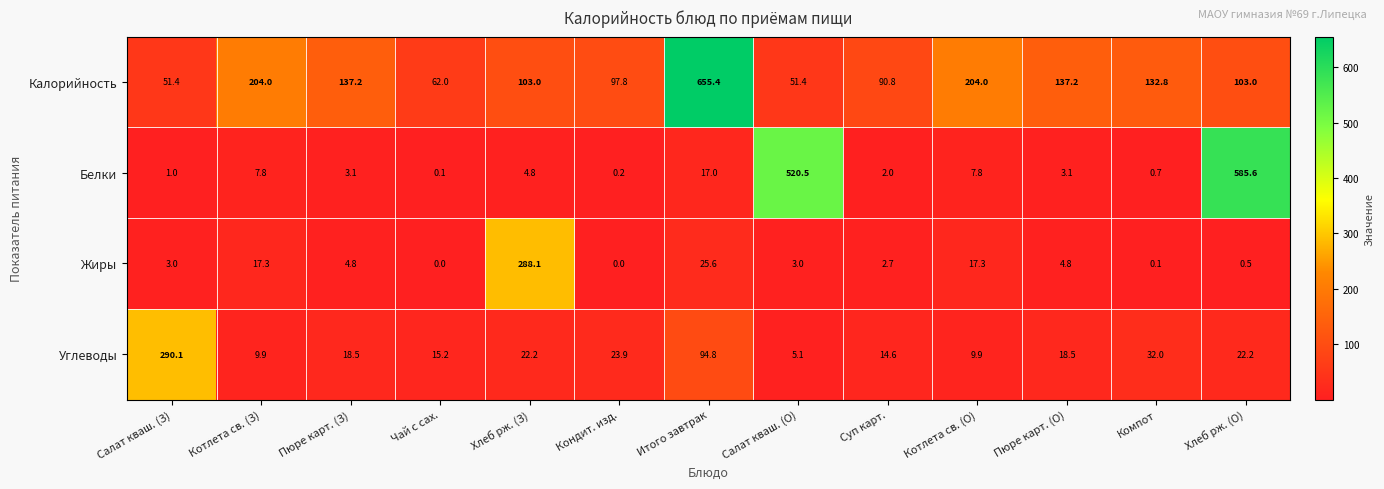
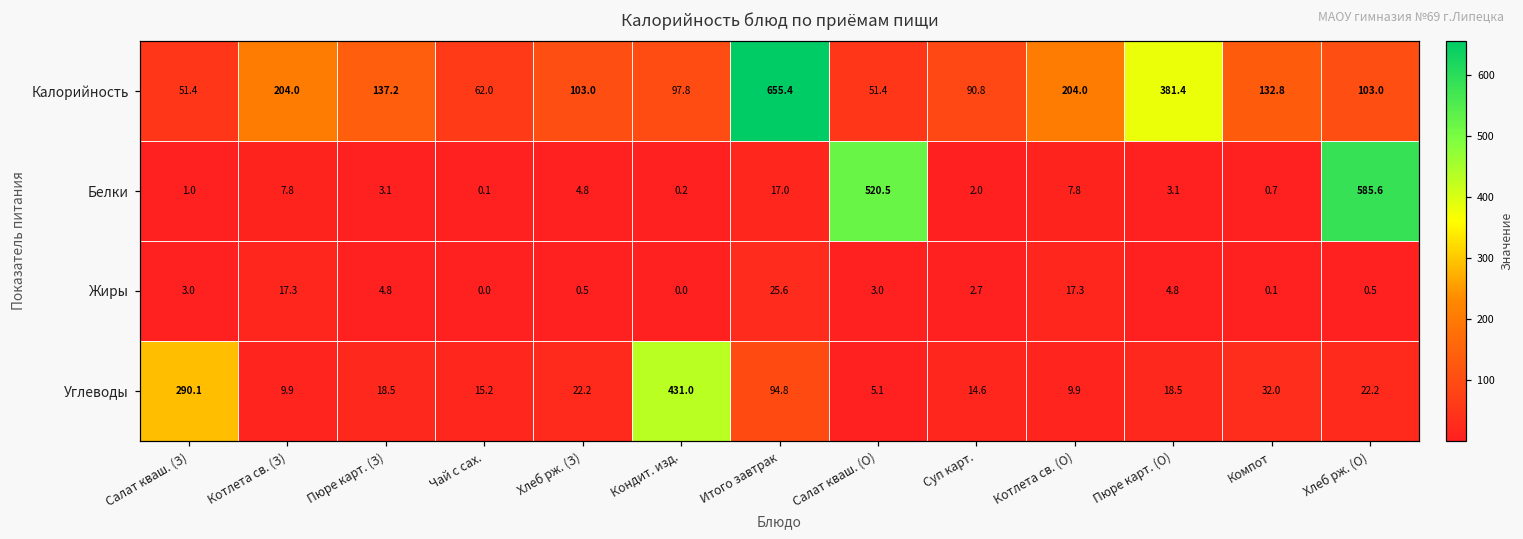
  {
    "Калорийность": {
      "Салат кваш. (З)": 51.4,
      "Котлета св. (З)": 204.0,
      "Пюре карт. (З)": 137.2,
      "Чай с сах.": 62.0,
      "Хлеб рж. (З)": 103.0,
      "Кондит. изд.": 97.8,
      "Итого завтрак": 655.4,
      "Салат кваш. (О)": 51.4,
      "Суп карт.": 90.8,
      "Котлета св. (О)": 204.0,
-     "Пюре карт. (О)": 137.2,
+     "Пюре карт. (О)": 381.4,
      "Компот": 132.8,
      "Хлеб рж. (О)": 103.0
    },
    "Белки": {
      "Салат кваш. (З)": 1.0,
      "Котлета св. (З)": 7.8,
      "Пюре карт. (З)": 3.1,
      "Чай с сах.": 0.1,
      "Хлеб рж. (З)": 4.8,
      "Кондит. изд.": 0.2,
      "Итого завтрак": 17.0,
      "Салат кваш. (О)": 520.5,
      "Суп карт.": 2.0,
      "Котлета св. (О)": 7.8,
      "Пюре карт. (О)": 3.1,
      "Компот": 0.7,
      "Хлеб рж. (О)": 585.6
    },
    "Жиры": {
      "Салат кваш. (З)": 3.0,
      "Котлета св. (З)": 17.3,
      "Пюре карт. (З)": 4.8,
      "Чай с сах.": 0.0,
-     "Хлеб рж. (З)": 288.1,
+     "Хлеб рж. (З)": 0.5,
      "Кондит. изд.": 0.0,
      "Итого завтрак": 25.6,
      "Салат кваш. (О)": 3.0,
      "Суп карт.": 2.7,
      "Котлета св. (О)": 17.3,
      "Пюре карт. (О)": 4.8,
      "Компот": 0.1,
      "Хлеб рж. (О)": 0.5
    },
    "Углеводы": {
      "Салат кваш. (З)": 290.1,
      "Котлета св. (З)": 9.9,
      "Пюре карт. (З)": 18.5,
      "Чай с сах.": 15.2,
      "Хлеб рж. (З)": 22.2,
-     "Кондит. изд.": 23.9,
+     "Кондит. изд.": 431.0,
      "Итого завтрак": 94.8,
      "Салат кваш. (О)": 5.1,
      "Суп карт.": 14.6,
      "Котлета св. (О)": 9.9,
      "Пюре карт. (О)": 18.5,
      "Компот": 32.0,
      "Хлеб рж. (О)": 22.2
    }
  }
